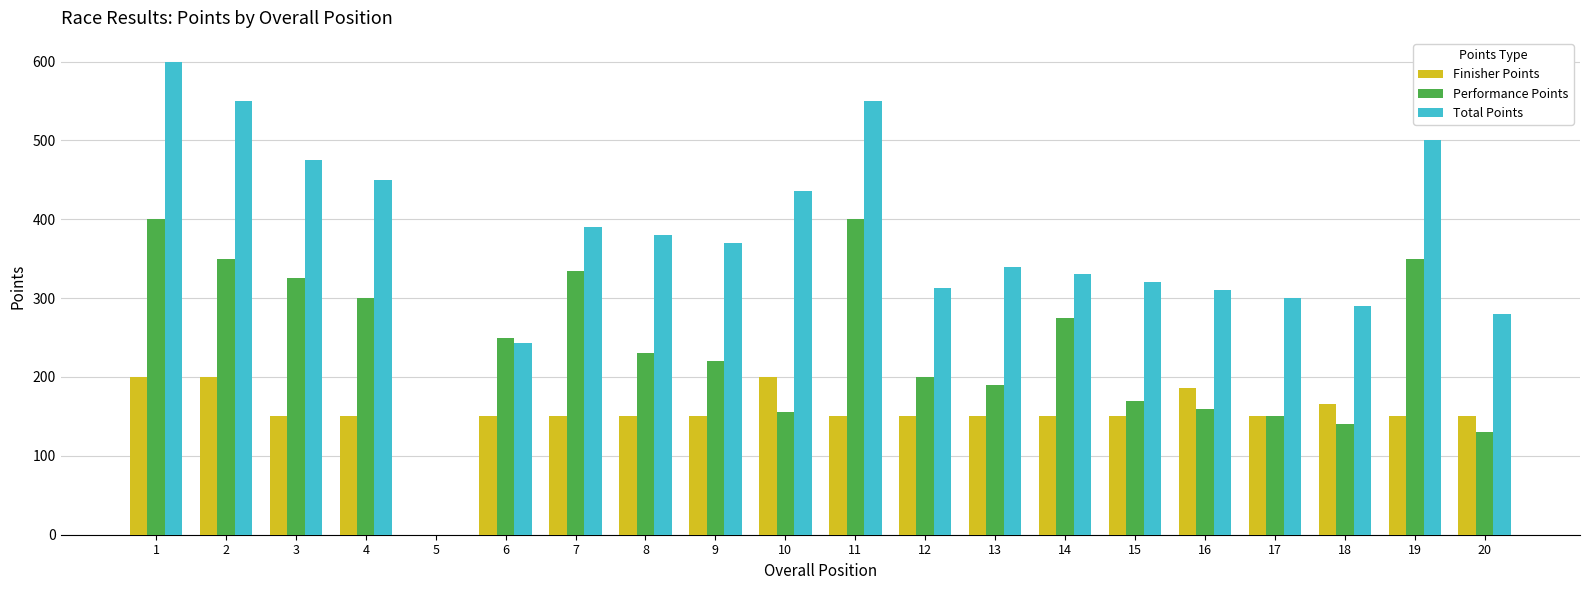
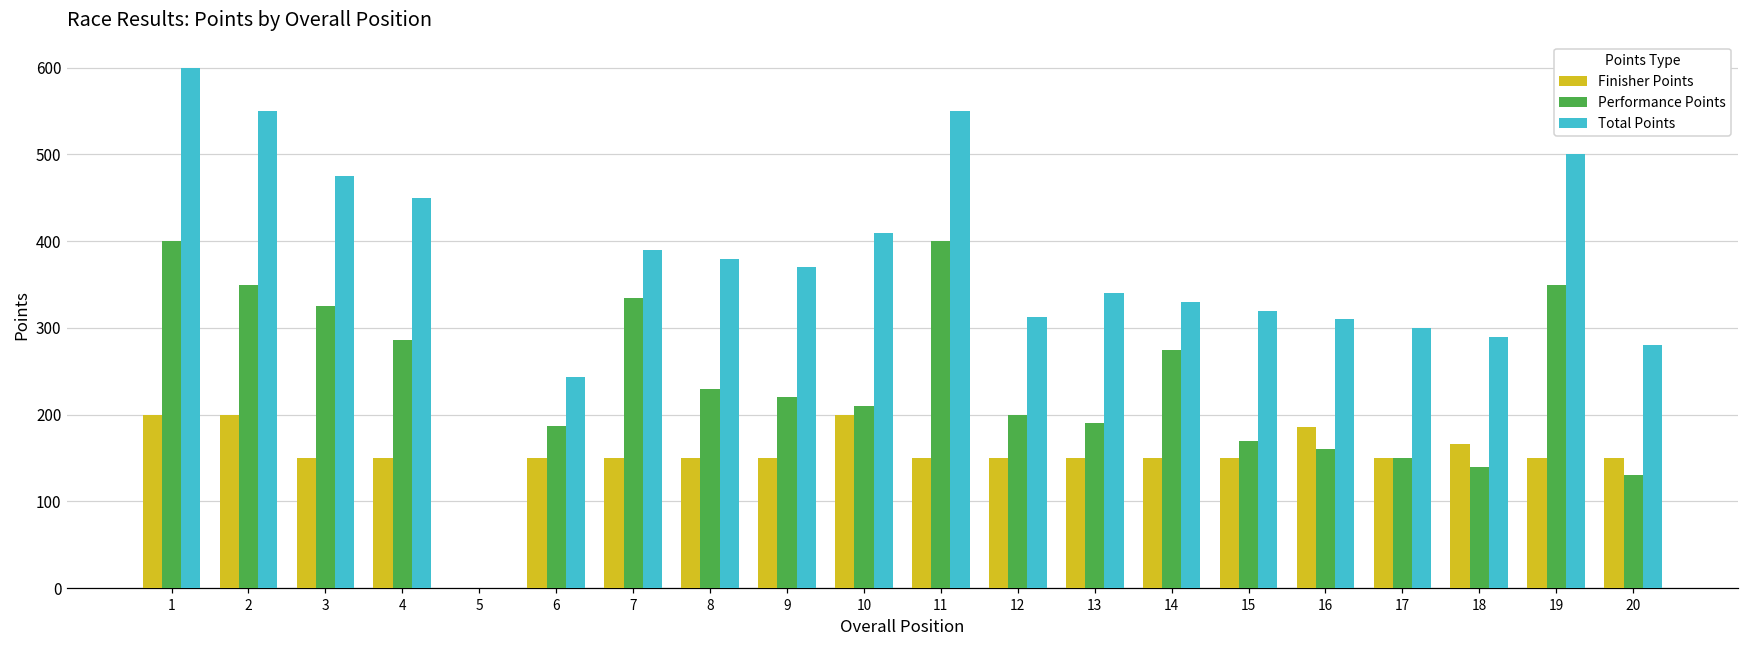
  {
    "Finisher Points": {
      "1": 200,
      "2": 200,
      "3": 150,
      "4": 150,
      "5": 0,
      "6": 150,
      "7": 150,
      "8": 150,
      "9": 150,
      "10": 200,
      "11": 150,
      "12": 150,
      "13": 150,
      "14": 150,
      "15": 150,
      "16": 190,
      "17": 150,
      "18": 170,
      "19": 150,
      "20": 150
    },
    "Performance Points": {
      "1": 400,
      "2": 350,
      "3": 330,
-     "4": 300,
+     "4": 290,
      "5": 0,
-     "6": 250,
+     "6": 190,
      "7": 330,
      "8": 230,
      "9": 220,
-     "10": 160,
+     "10": 210,
      "11": 400,
      "12": 200,
      "13": 190,
      "14": 280,
      "15": 170,
      "16": 160,
      "17": 150,
      "18": 140,
      "19": 350,
      "20": 130
    },
    "Total Points": {
      "1": 600,
      "2": 550,
      "3": 480,
      "4": 450,
      "5": 0,
      "6": 240,
      "7": 390,
      "8": 380,
      "9": 370,
-     "10": 440,
+     "10": 410,
      "11": 550,
      "12": 310,
      "13": 340,
      "14": 330,
      "15": 320,
      "16": 310,
      "17": 300,
      "18": 290,
      "19": 500,
      "20": 280
    }
  }
